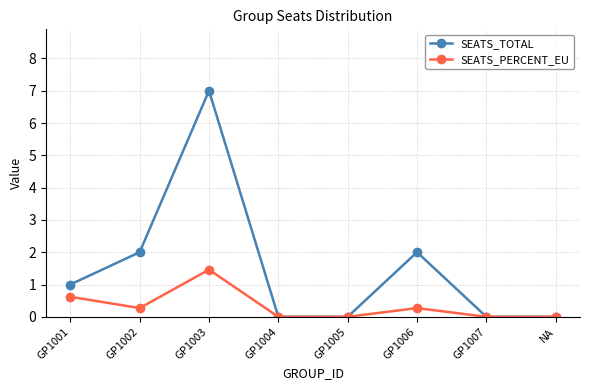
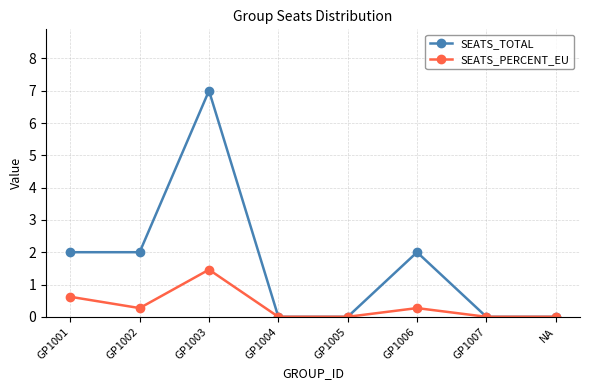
  {
    "SEATS_TOTAL": {
-     "GP1001": 1,
+     "GP1001": 2,
      "GP1002": 2,
      "GP1003": 7,
      "GP1006": 2
    },
    "SEATS_PERCENT_EU": {
      "GP1001": 0.6,
      "GP1002": 0.3,
      "GP1003": 1.5,
      "GP1006": 0.3
    }
  }
